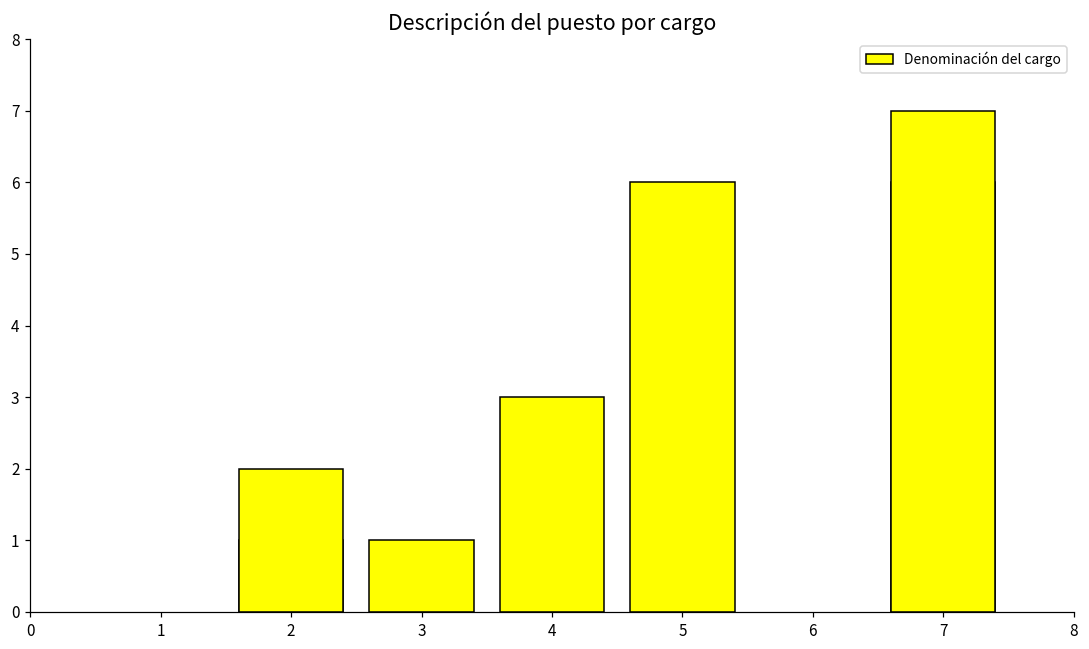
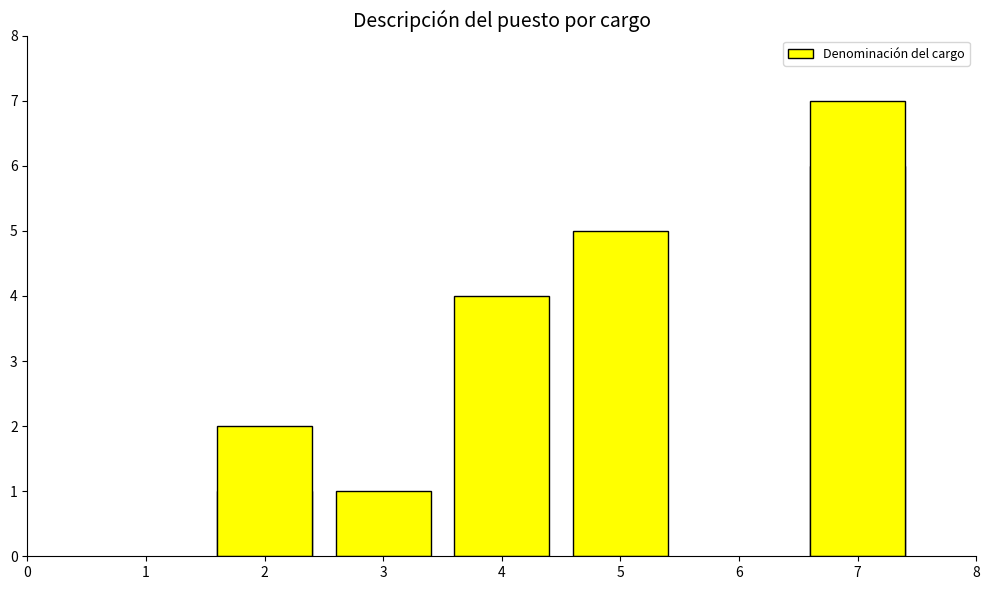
  {
    "3": 1,
-   "4": 3,
-   "5": 6
+   "4": 4,
+   "5": 5
  }
